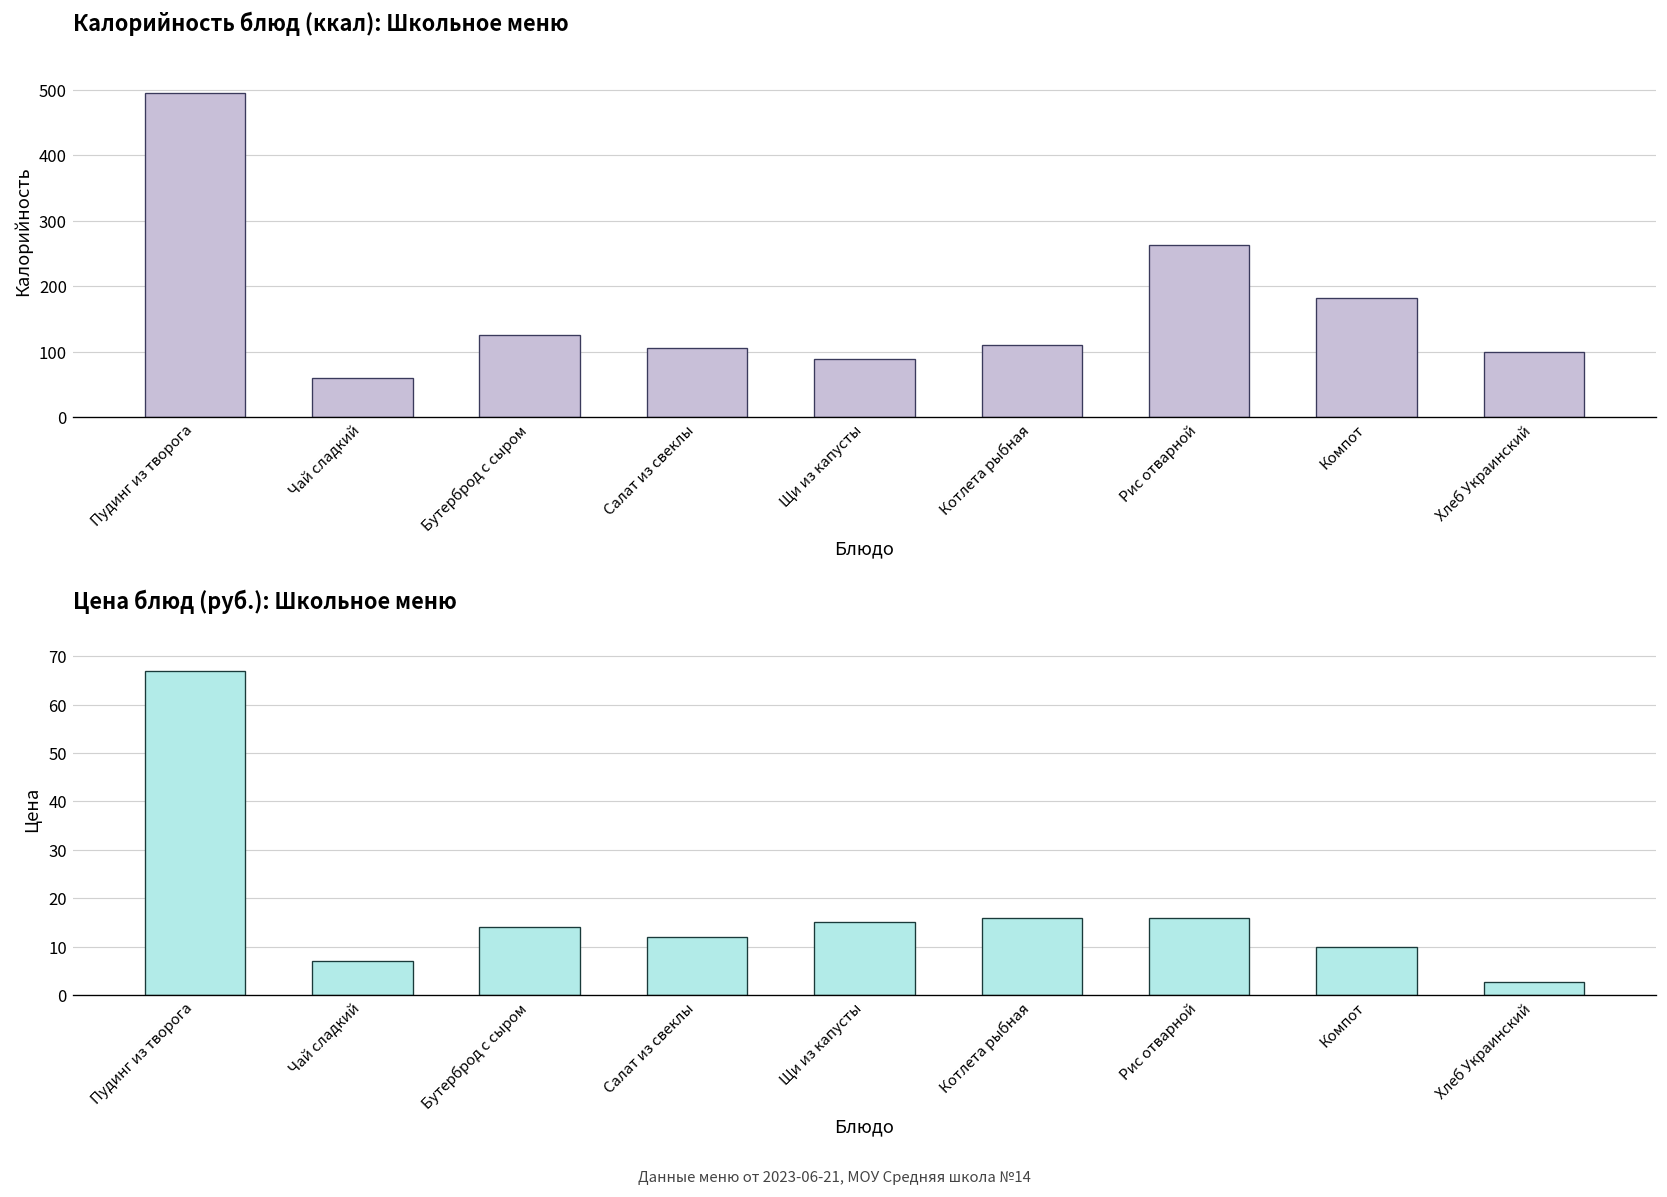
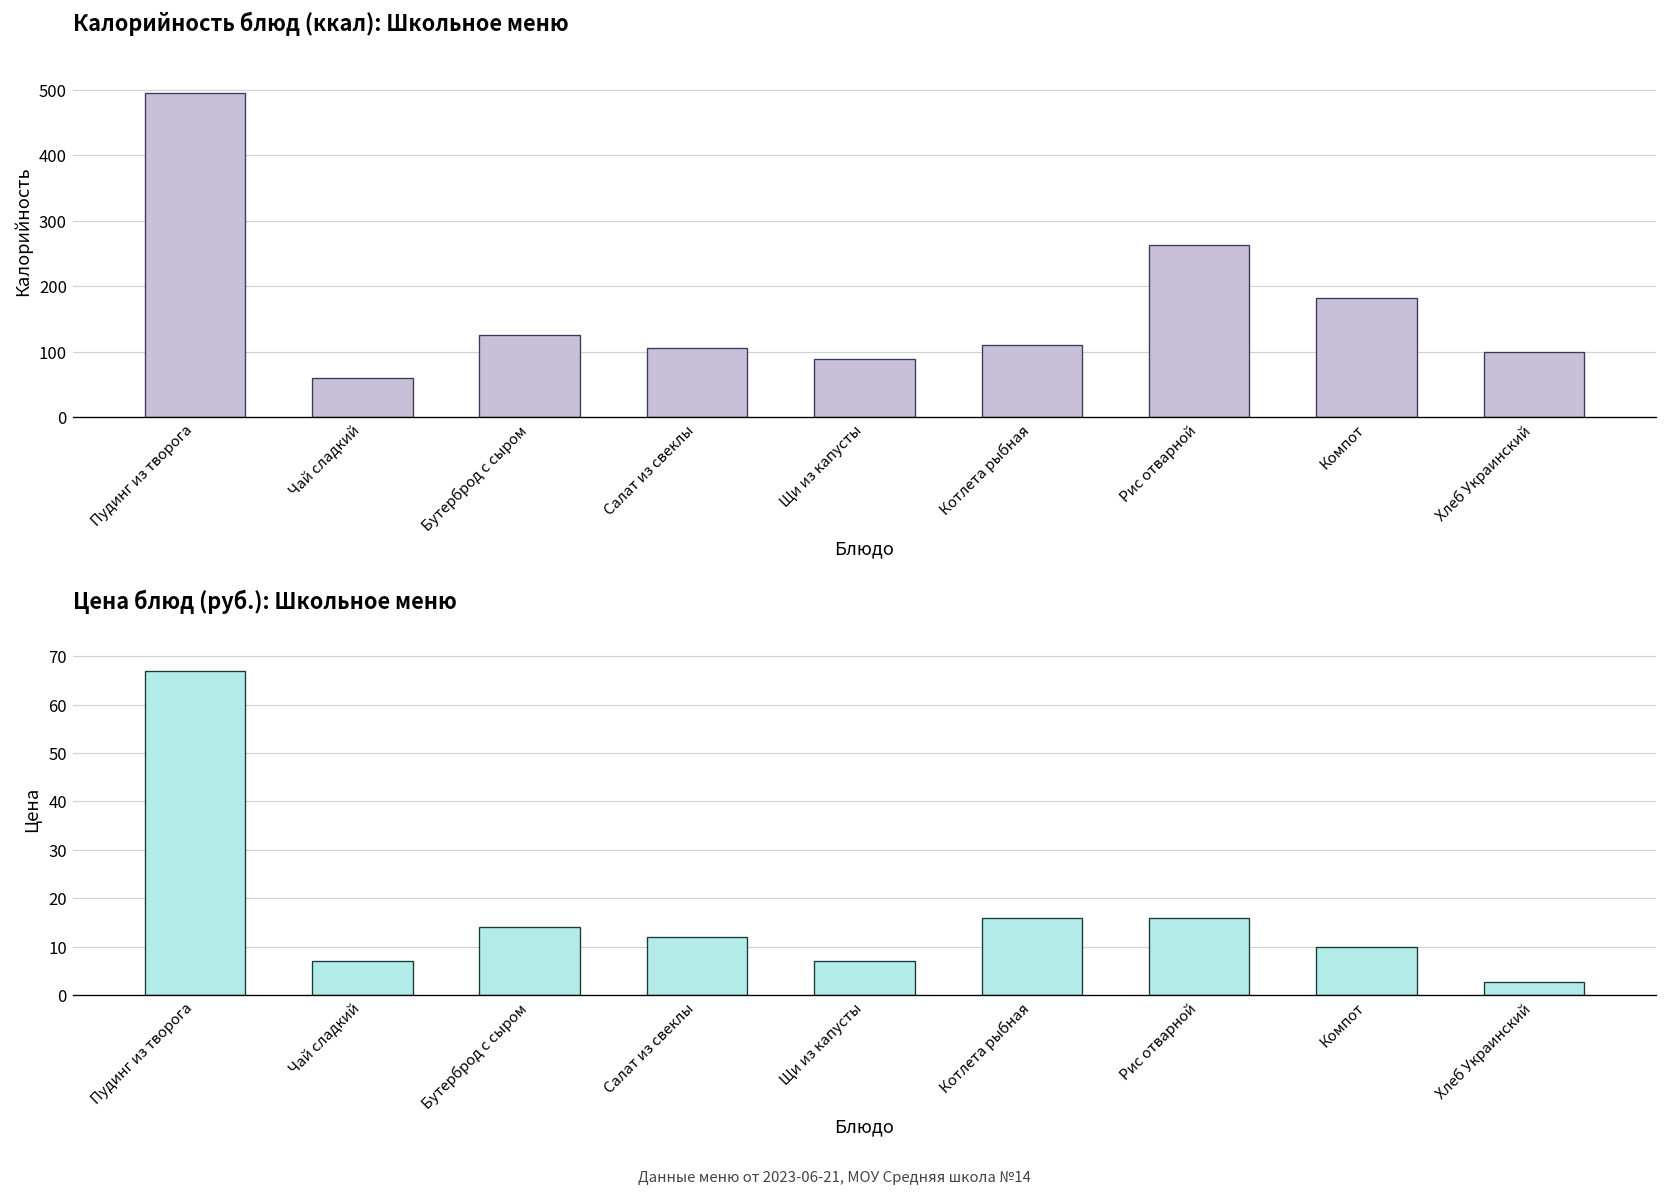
  {
    "Калорийность блюд (ккал): Школьное меню": {
      "Пудинг из творога": 500,
      "Чай сладкий": 60,
      "Бутерброд с сыром": 130,
      "Салат из свеклы": 110,
      "Щи из капусты": 90,
      "Котлета рыбная": 110,
      "Рис отварной": 260,
      "Компот": 180,
      "Хлеб Украинский": 100
    },
    "Цена блюд (руб.): Школьное меню": {
      "Пудинг из творога": 67,
      "Чай сладкий": 7,
      "Бутерброд с сыром": 14,
      "Салат из свеклы": 12,
-     "Щи из капусты": 15,
+     "Щи из капусты": 7,
      "Котлета рыбная": 16,
      "Рис отварной": 16,
      "Компот": 10,
      "Хлеб Украинский": 3
    }
  }
